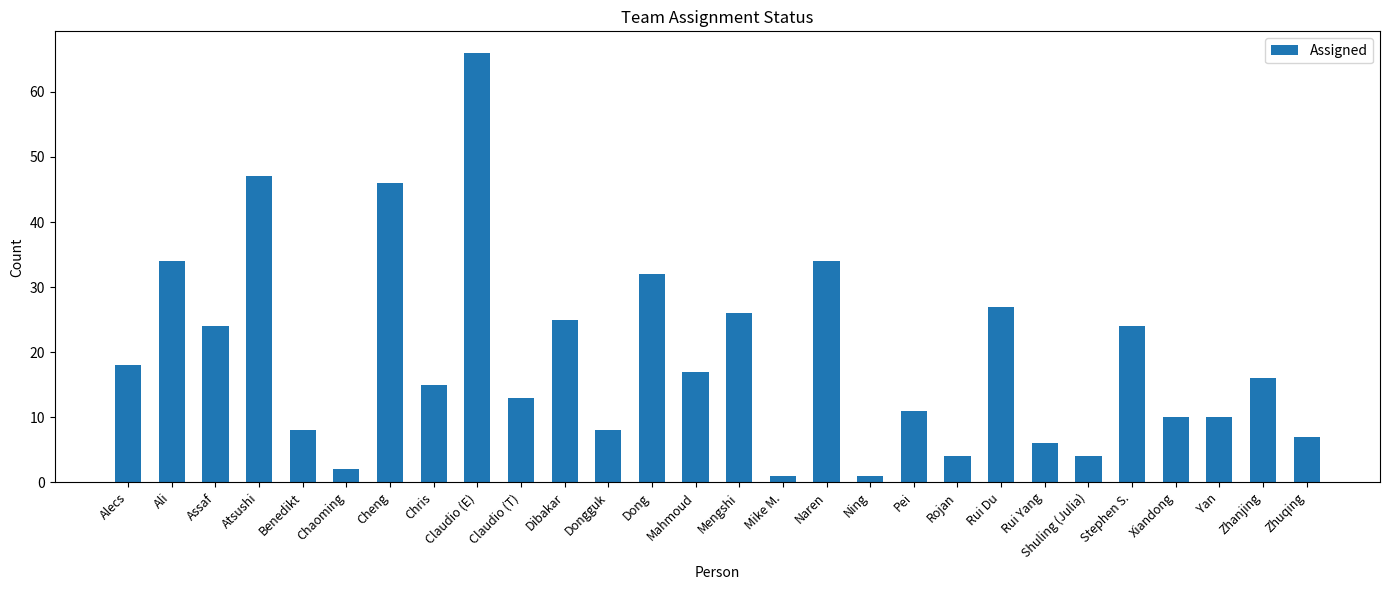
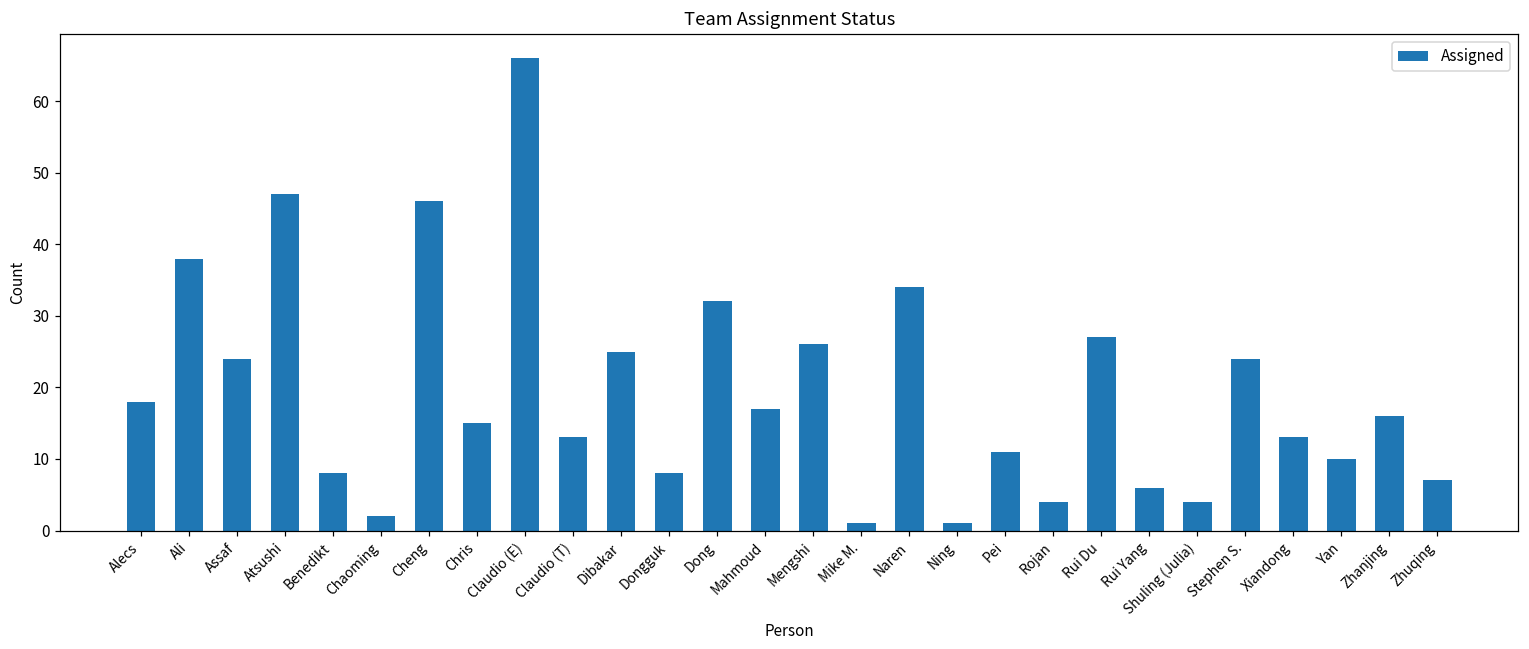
  {
    "Alecs": 18,
-   "Ali": 34,
+   "Ali": 38,
    "Assaf": 24,
    "Atsushi": 47,
    "Benedikt": 8,
    "Chaoming": 2,
    "Cheng": 46,
    "Chris": 15,
    "Claudio (E)": 66,
    "Claudio (T)": 13,
    "Dibakar": 25,
    "Dongguk": 8,
    "Dong": 32,
    "Mahmoud": 17,
    "Mengshi": 26,
    "Mike M.": 1,
    "Naren": 34,
    "Ning": 1,
    "Pei": 11,
    "Rojan": 4,
    "Rui Du": 27,
    "Rui Yang": 6,
    "Shuling (Julia)": 4,
    "Stephen S.": 24,
-   "Xiandong": 10,
+   "Xiandong": 13,
    "Yan": 10,
    "Zhanjing": 16,
    "Zhuqing": 7
  }
